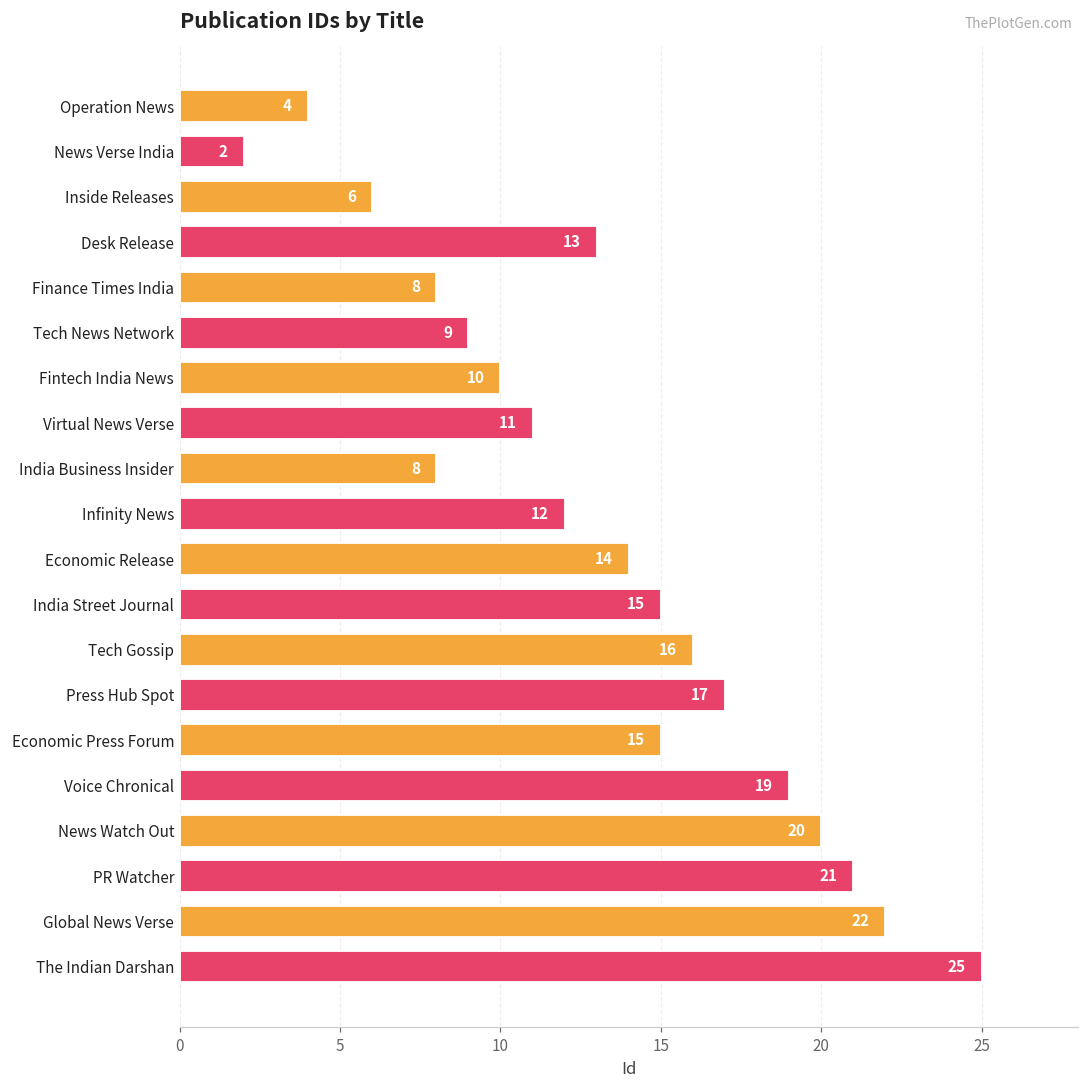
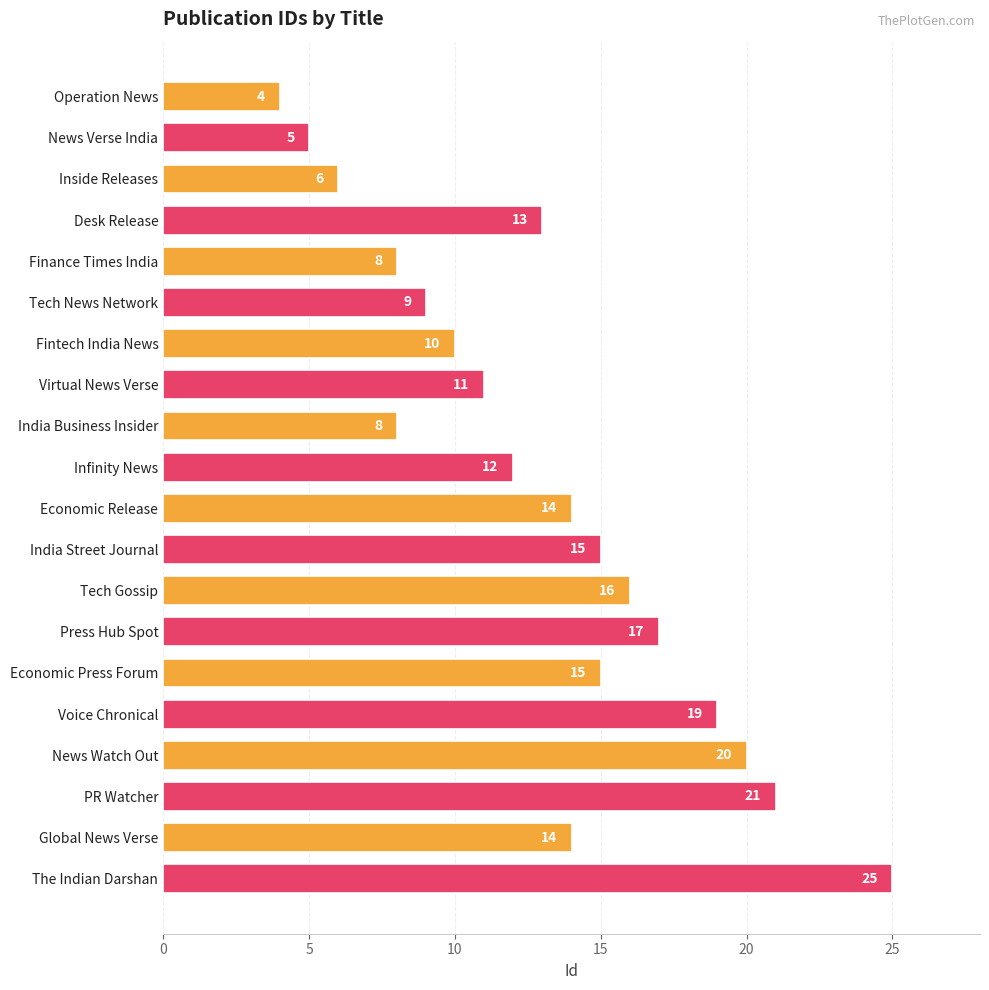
  {
    "Operation News": 4,
-   "News Verse India": 2,
+   "News Verse India": 5,
    "Inside Releases": 6,
    "Desk Release": 13,
    "Finance Times India": 8,
    "Tech News Network": 9,
    "Fintech India News": 10,
    "Virtual News Verse": 11,
    "India Business Insider": 8,
    "Infinity News": 12,
    "Economic Release": 14,
    "India Street Journal": 15,
    "Tech Gossip": 16,
    "Press Hub Spot": 17,
    "Economic Press Forum": 15,
    "Voice Chronical": 19,
    "News Watch Out": 20,
    "PR Watcher": 21,
-   "Global News Verse": 22,
+   "Global News Verse": 14,
    "The Indian Darshan": 25
  }
